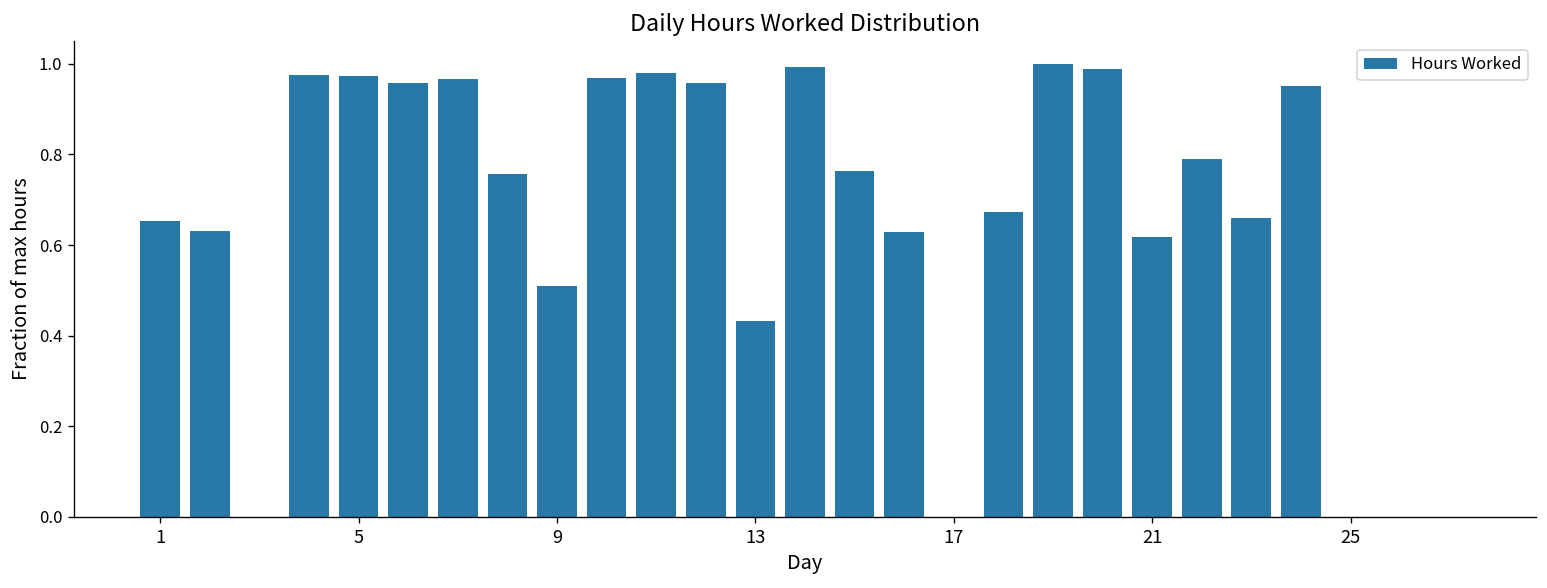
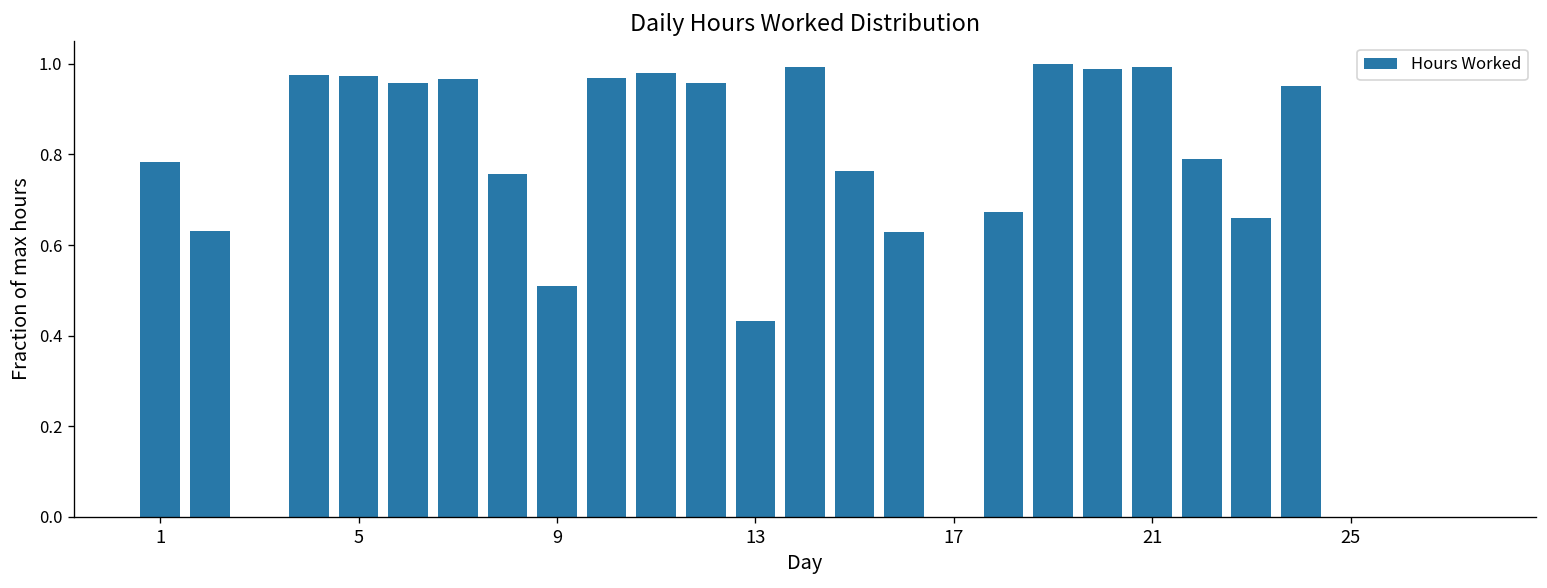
  {
-   "1": 0.65,
+   "1": 0.78,
    "5": 0.97,
    "9": 0.51,
    "13": 0.43,
    "17": 0.00,
-   "21": 0.62,
+   "21": 0.99,
    "25": 0.00
  }
